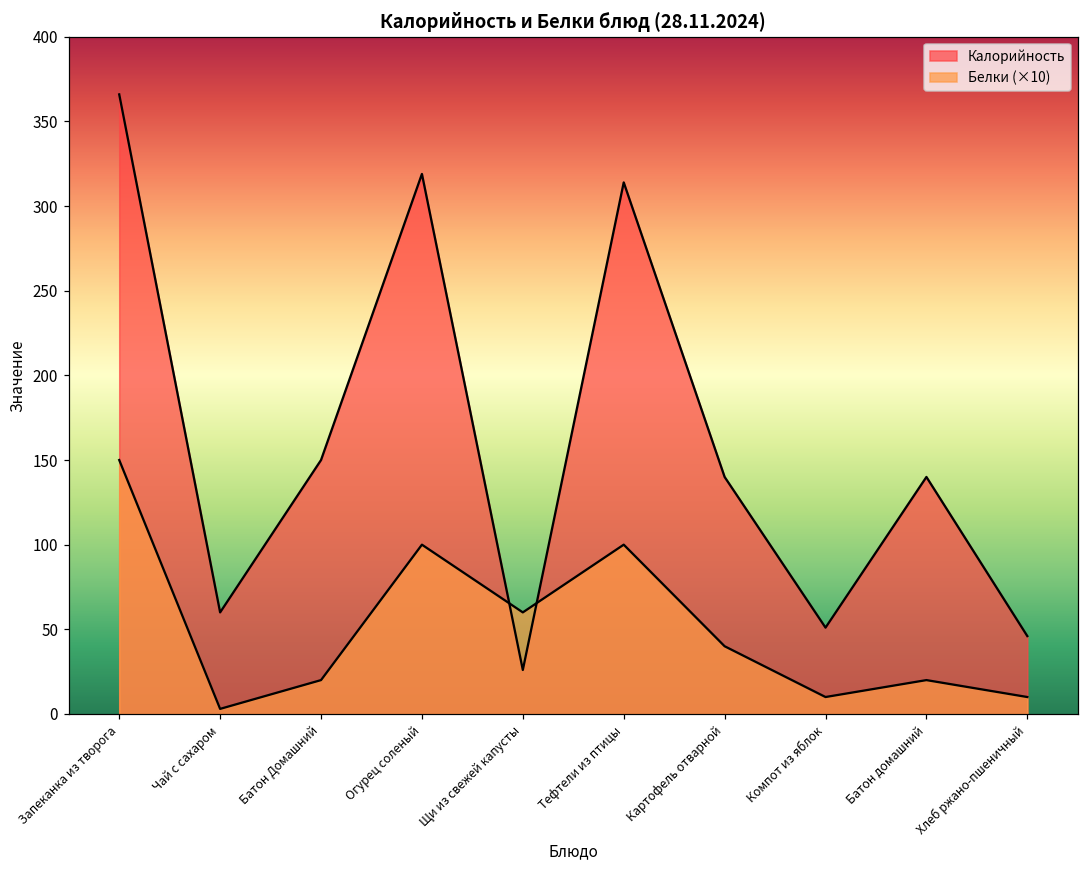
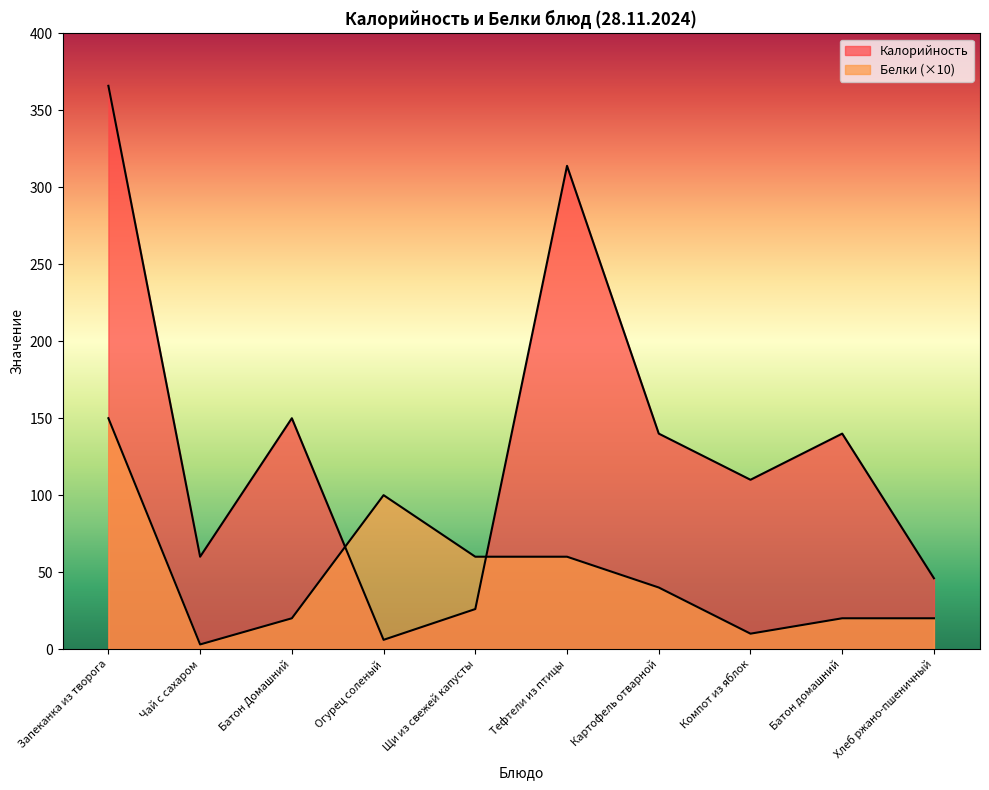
  {
    "Калорийность": {
      "Запеканка из творога": 366,
      "Чай с сахаром": 60,
      "Батон Домашний": 150,
-     "Огурец соленый": 319,
+     "Огурец соленый": 6,
      "Щи из свежей капусты": 26,
      "Тефтели из птицы": 314,
      "Картофель отварной": 140,
-     "Компот из яблок": 51,
+     "Компот из яблок": 110,
      "Батон домашний": 140,
      "Хлеб ржано-пшеничный": 46
    },
    "Белки (×10)": {
      "Запеканка из творога": 150,
      "Чай с сахаром": 3,
      "Батон Домашний": 20,
      "Огурец соленый": 100,
      "Щи из свежей капусты": 60,
-     "Тефтели из птицы": 100,
+     "Тефтели из птицы": 60,
      "Картофель отварной": 40,
      "Компот из яблок": 10,
      "Батон домашний": 20,
-     "Хлеб ржано-пшеничный": 10
+     "Хлеб ржано-пшеничный": 20
    }
  }
